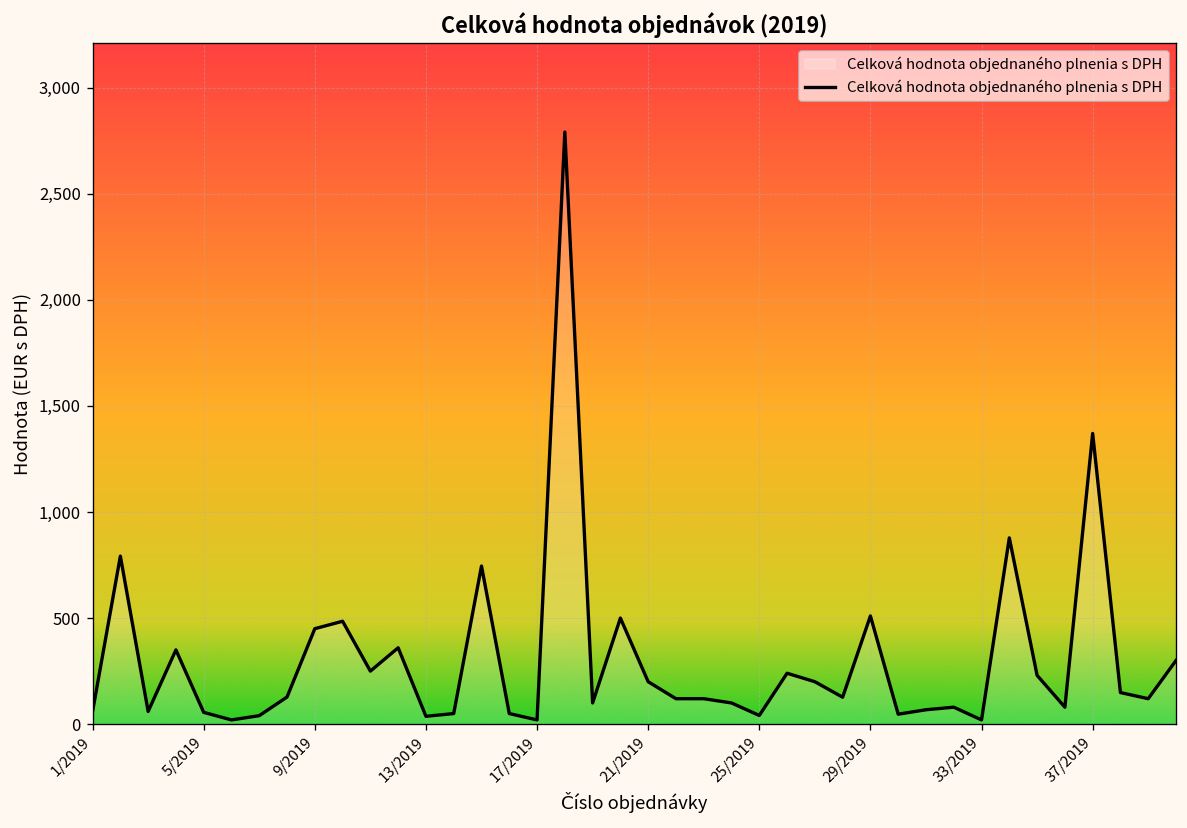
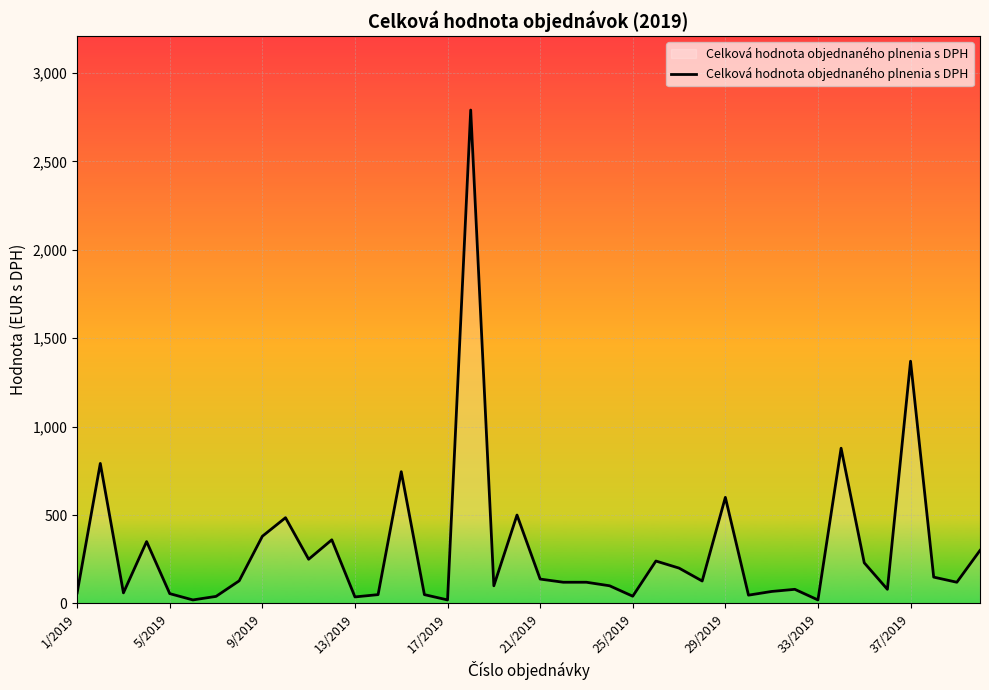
  {
    "1/2019": "60",
    "5/2019": "60",
-   "9/2019": "450",
+   "9/2019": "380",
    "13/2019": "40",
    "17/2019": "20",
-   "21/2019": "200",
+   "21/2019": "140",
    "25/2019": "40",
-   "29/2019": "510",
+   "29/2019": "600",
    "33/2019": "20",
    "37/2019": "1,370"
  }
